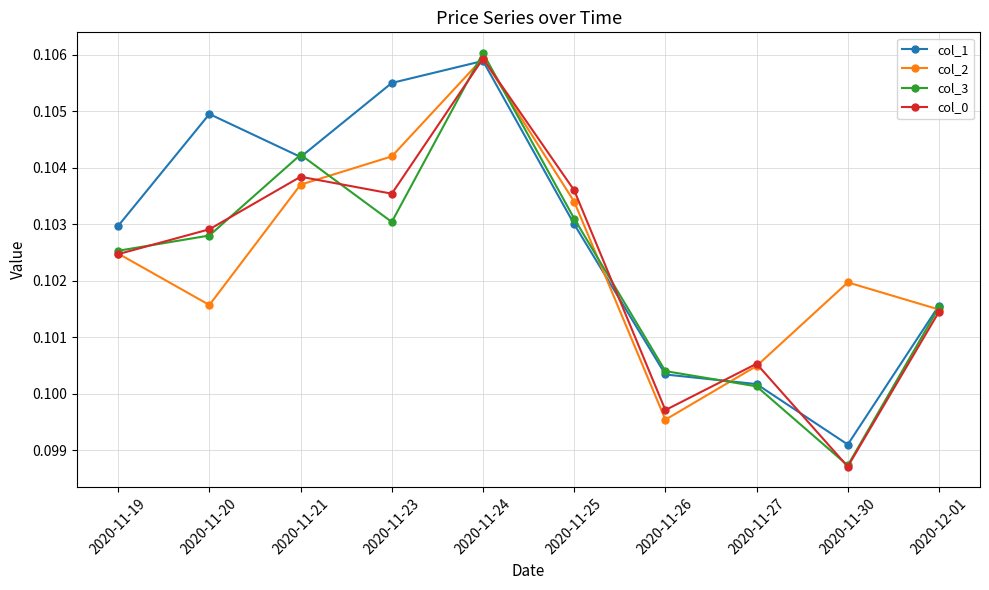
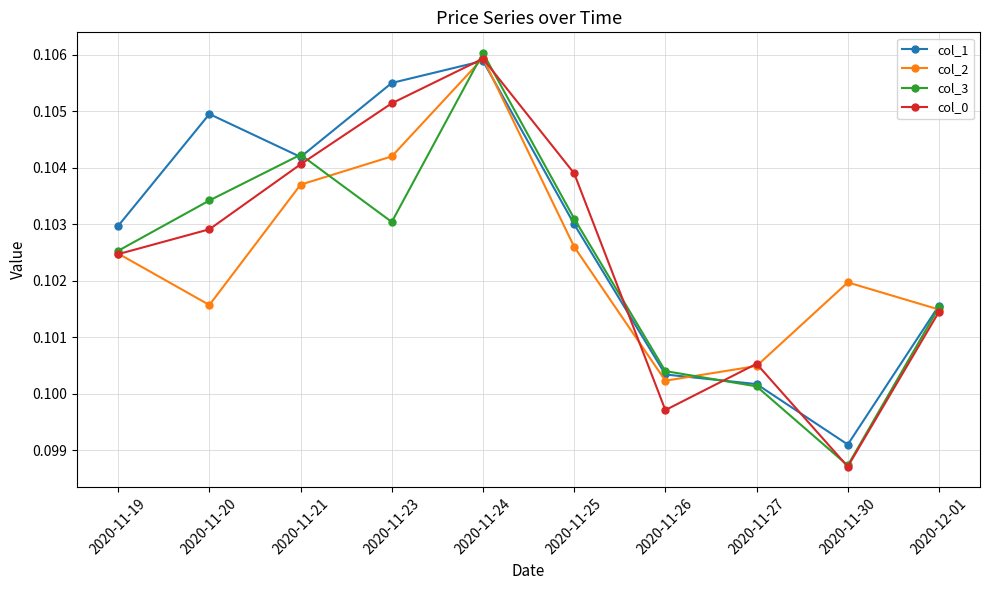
  {
    "col_1": {
      "2020-11-19": 0.1030,
      "2020-11-20": 0.1050,
      "2020-11-23": 0.1055,
      "2020-11-25": 0.1030,
      "2020-11-26": 0.1003,
      "2020-11-30": 0.0991
    },
    "col_2": {
      "2020-11-20": 0.1016,
      "2020-11-21": 0.1037,
      "2020-11-23": 0.1042,
-     "2020-11-25": 0.1034,
-     "2020-11-26": 0.0995,
+     "2020-11-25": 0.1026,
+     "2020-11-26": 0.1002,
      "2020-11-30": 0.1020
    },
    "col_3": {
      "2020-11-19": 0.1025,
-     "2020-11-20": 0.1028,
+     "2020-11-20": 0.1034,
      "2020-11-23": 0.1030,
      "2020-11-24": 0.1060,
      "2020-11-25": 0.1031,
      "2020-11-26": 0.1004
    },
    "col_0": {
      "2020-11-20": 0.1029,
-     "2020-11-21": 0.1038,
-     "2020-11-23": 0.1035,
-     "2020-11-25": 0.1036,
+     "2020-11-21": 0.1041,
+     "2020-11-23": 0.1051,
+     "2020-11-25": 0.1039,
      "2020-11-26": 0.0997
    }
  }
